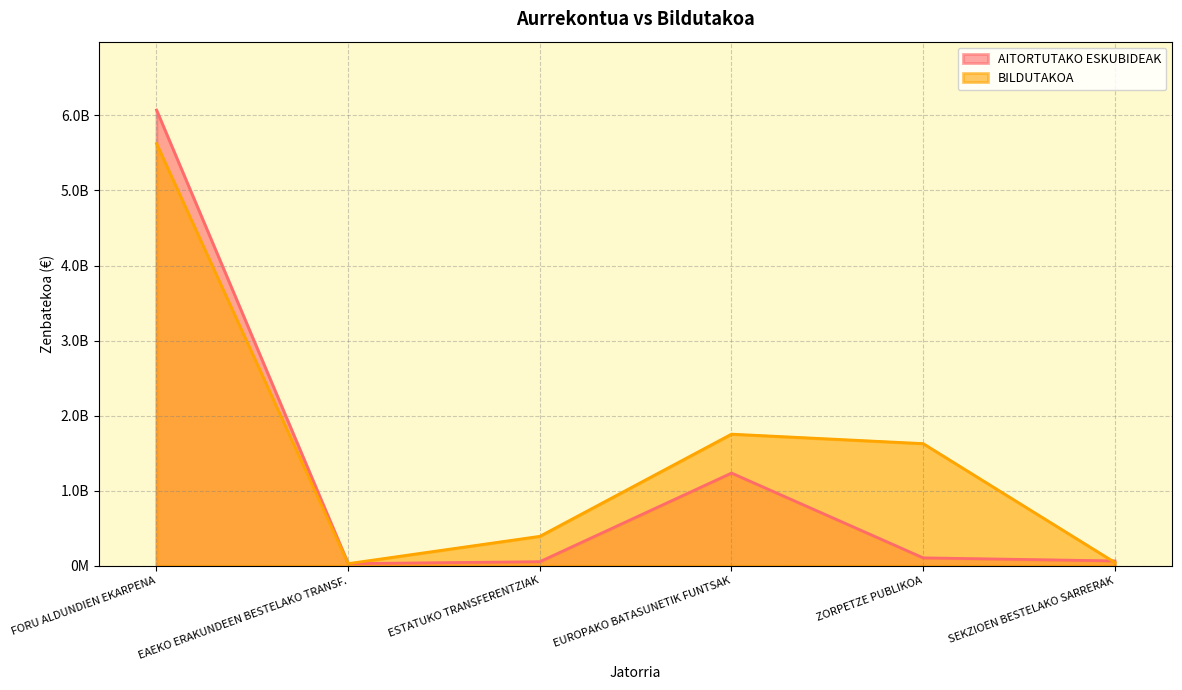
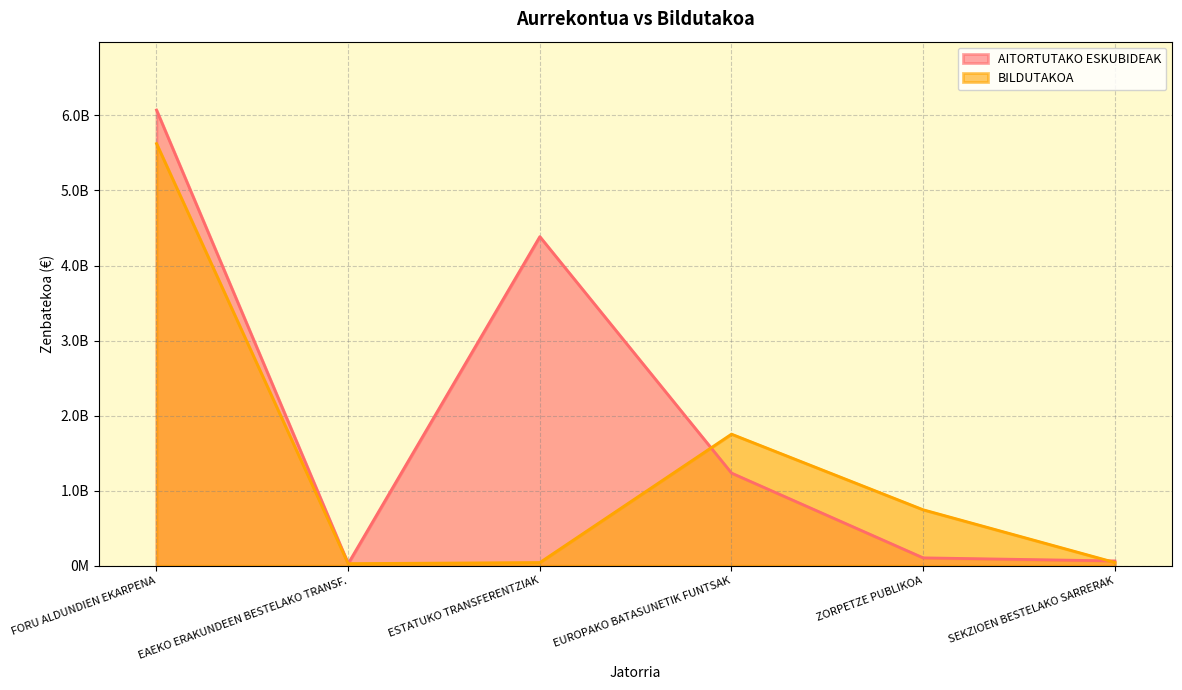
  {
    "AITORTUTAKO ESKUBIDEAK": {
      "FORU ALDUNDIEN EKARPENA": 6100000000,
-     "ESTATUKO TRANSFERENTZIAK": 100000000,
+     "ESTATUKO TRANSFERENTZIAK": 4400000000,
      "EUROPAKO BATASUNETIK FUNTSAK": 1200000000,
      "ZORPETZE PUBLIKOA": 100000000
    },
    "BILDUTAKOA": {
      "FORU ALDUNDIEN EKARPENA": 5600000000,
-     "ESTATUKO TRANSFERENTZIAK": 400000000,
+     "ESTATUKO TRANSFERENTZIAK": 0,
      "EUROPAKO BATASUNETIK FUNTSAK": 1800000000,
-     "ZORPETZE PUBLIKOA": 1600000000
+     "ZORPETZE PUBLIKOA": 700000000
    }
  }
